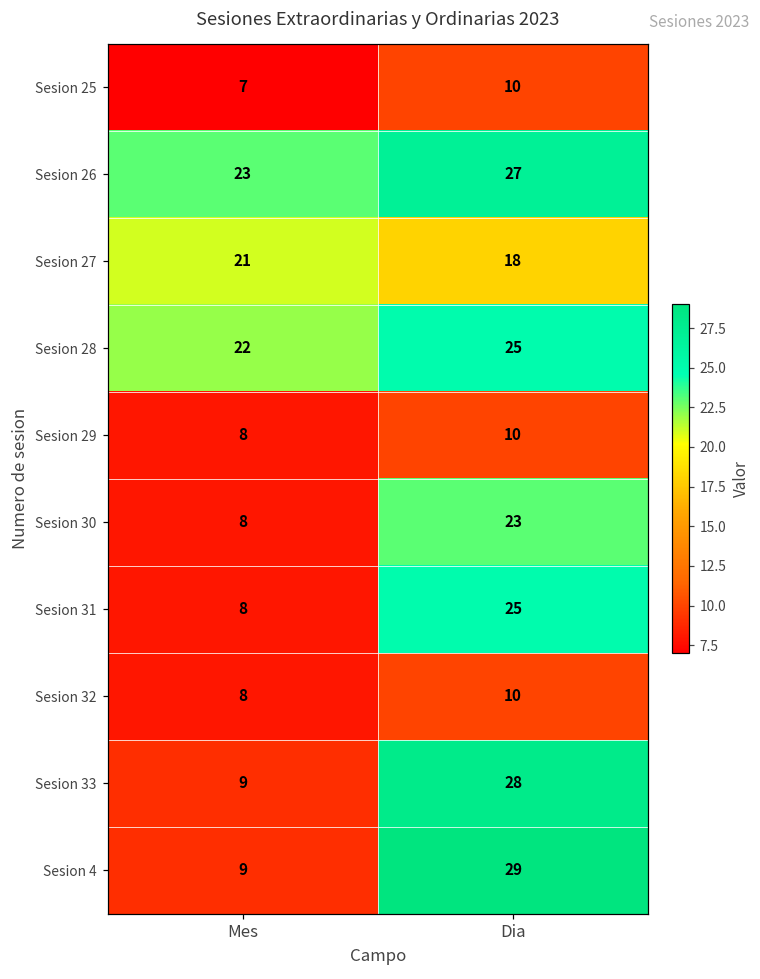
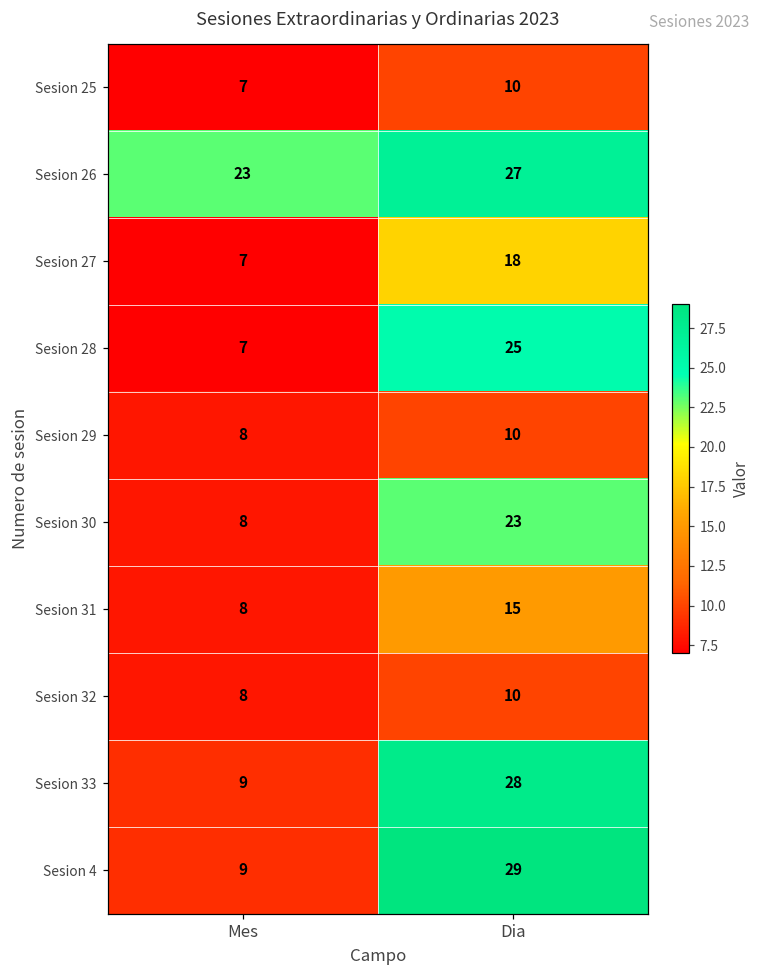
  {
    "Sesion 25": {
      "Mes": 7,
      "Dia": 10
    },
    "Sesion 26": {
      "Mes": 23,
      "Dia": 27
    },
    "Sesion 27": {
-     "Mes": 21,
+     "Mes": 7,
      "Dia": 18
    },
    "Sesion 28": {
-     "Mes": 22,
+     "Mes": 7,
      "Dia": 25
    },
    "Sesion 29": {
      "Mes": 8,
      "Dia": 10
    },
    "Sesion 30": {
      "Mes": 8,
      "Dia": 23
    },
    "Sesion 31": {
      "Mes": 8,
-     "Dia": 25
+     "Dia": 15
    },
    "Sesion 32": {
      "Mes": 8,
      "Dia": 10
    },
    "Sesion 33": {
      "Mes": 9,
      "Dia": 28
    },
    "Sesion 4": {
      "Mes": 9,
      "Dia": 29
    }
  }
